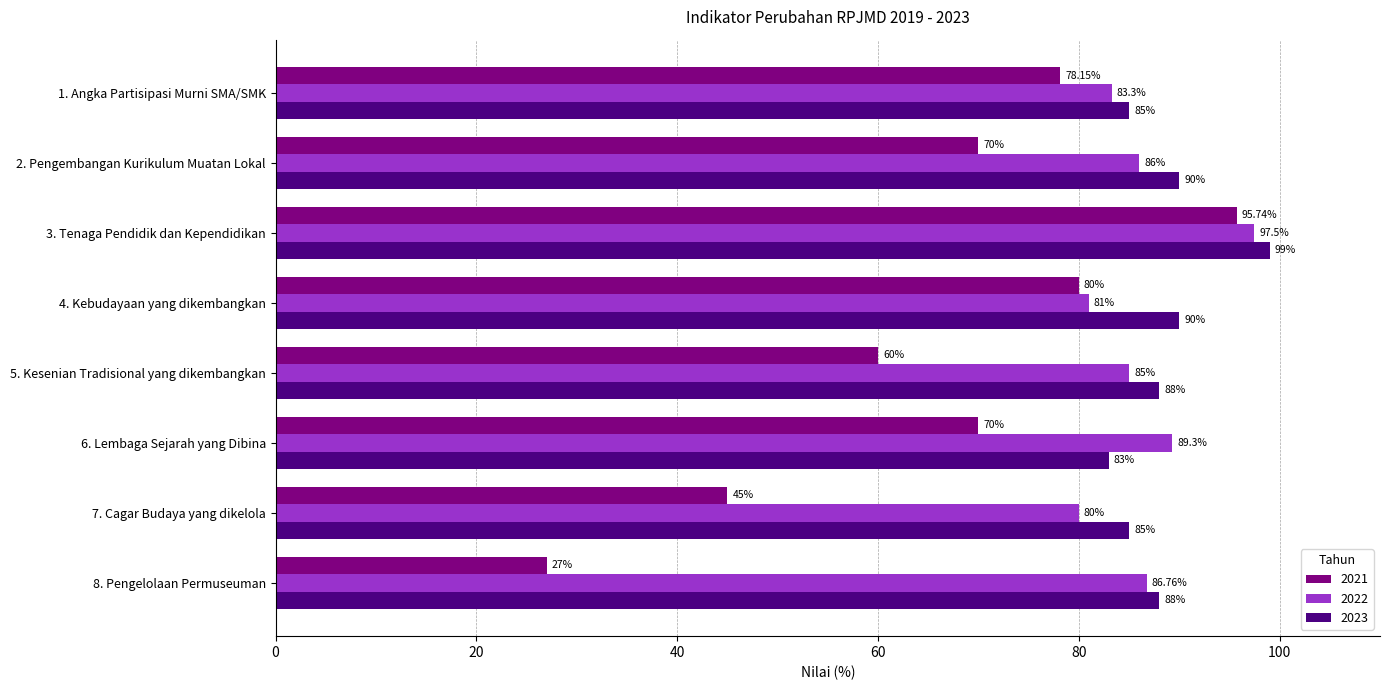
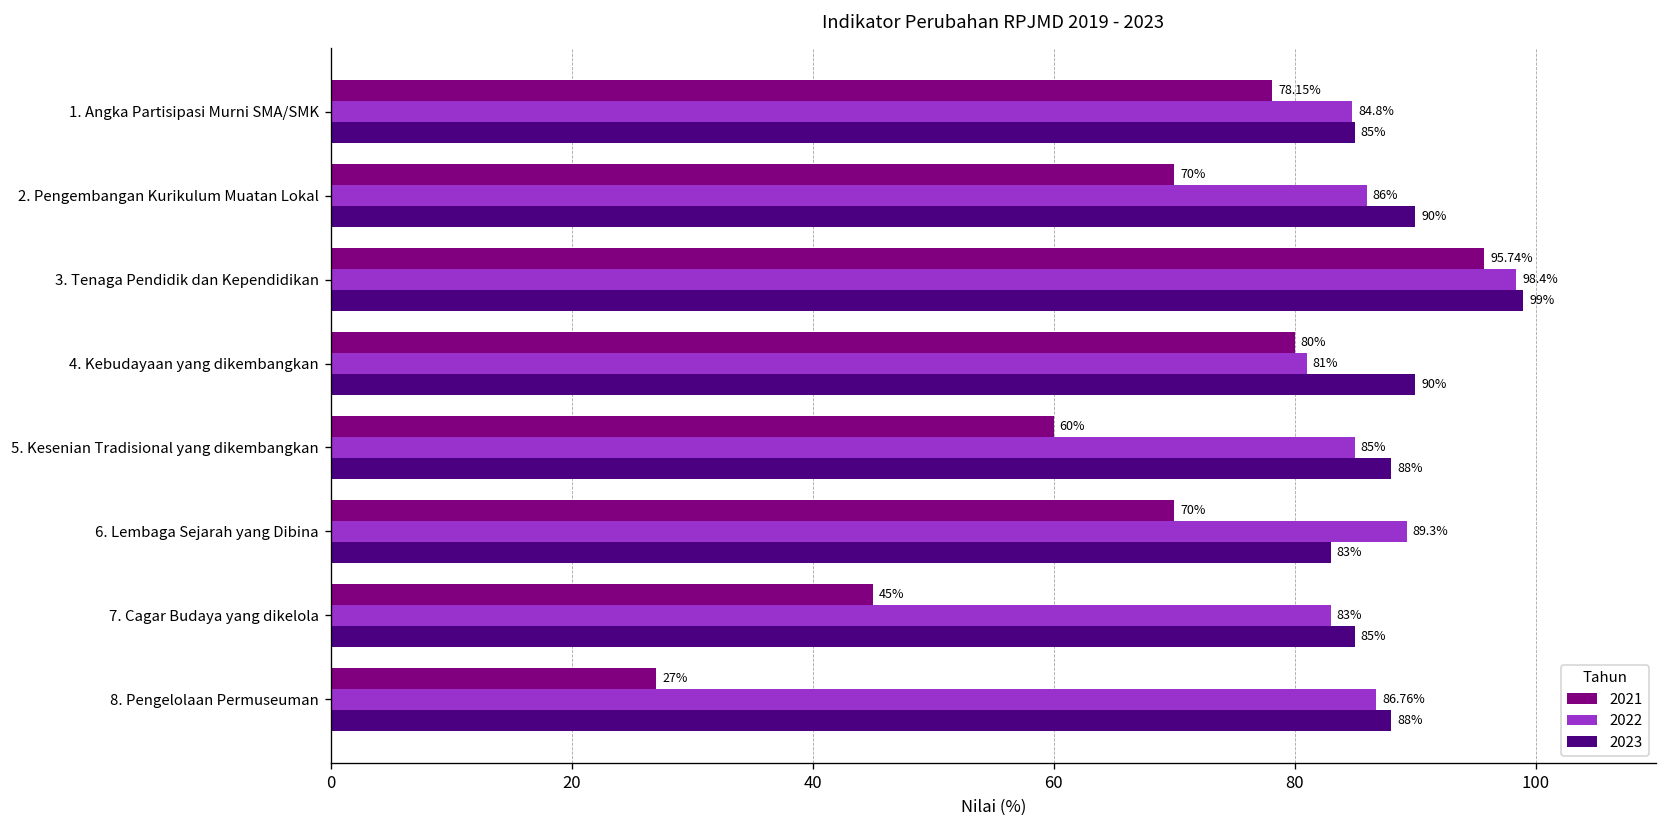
  {
    "2022": {
-     "1. Angka Partisipasi Murni SMA/SMK": "83.3%",
+     "1. Angka Partisipasi Murni SMA/SMK": "84.8%",
      "2. Pengembangan Kurikulum Muatan Lokal": "86%",
-     "3. Tenaga Pendidik dan Kependidikan": "97.5%",
+     "3. Tenaga Pendidik dan Kependidikan": "98.4%",
      "4. Kebudayaan yang dikembangkan": "81%",
      "5. Kesenian Tradisional yang dikembangkan": "85%",
      "6. Lembaga Sejarah yang Dibina": "89.3%",
-     "7. Cagar Budaya yang dikelola": "80%",
+     "7. Cagar Budaya yang dikelola": "83%",
      "8. Pengelolaan Permuseuman": "86.76%"
    }
  }
